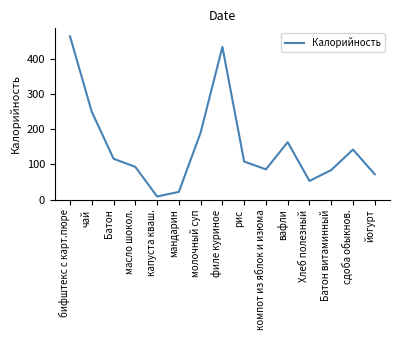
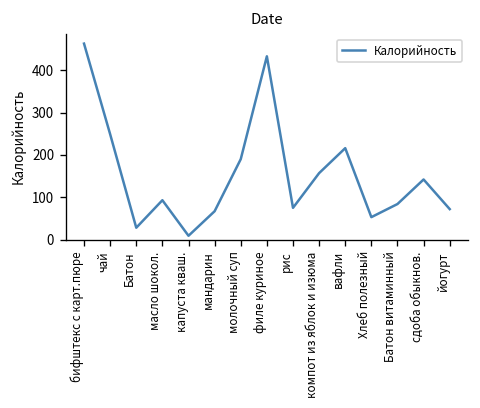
  {
    "бифштекс с карт.пюре": 460,
    "чай": 250,
-   "Батон": 120,
+   "Батон": 30,
    "масло шокол.": 90,
    "капуста кваш.": 10,
-   "мандарин": 20,
+   "мандарин": 70,
    "молочный суп": 190,
    "филе куриное": 430,
-   "рис": 110,
-   "компот из яблок и изюма": 90,
-   "вафли": 160,
+   "рис": 80,
+   "компот из яблок и изюма": 160,
+   "вафли": 220,
    "Хлеб полезный": 50,
    "Батон витаминный": 80,
    "сдоба обыкнов.": 140,
    "йогурт": 70
  }
